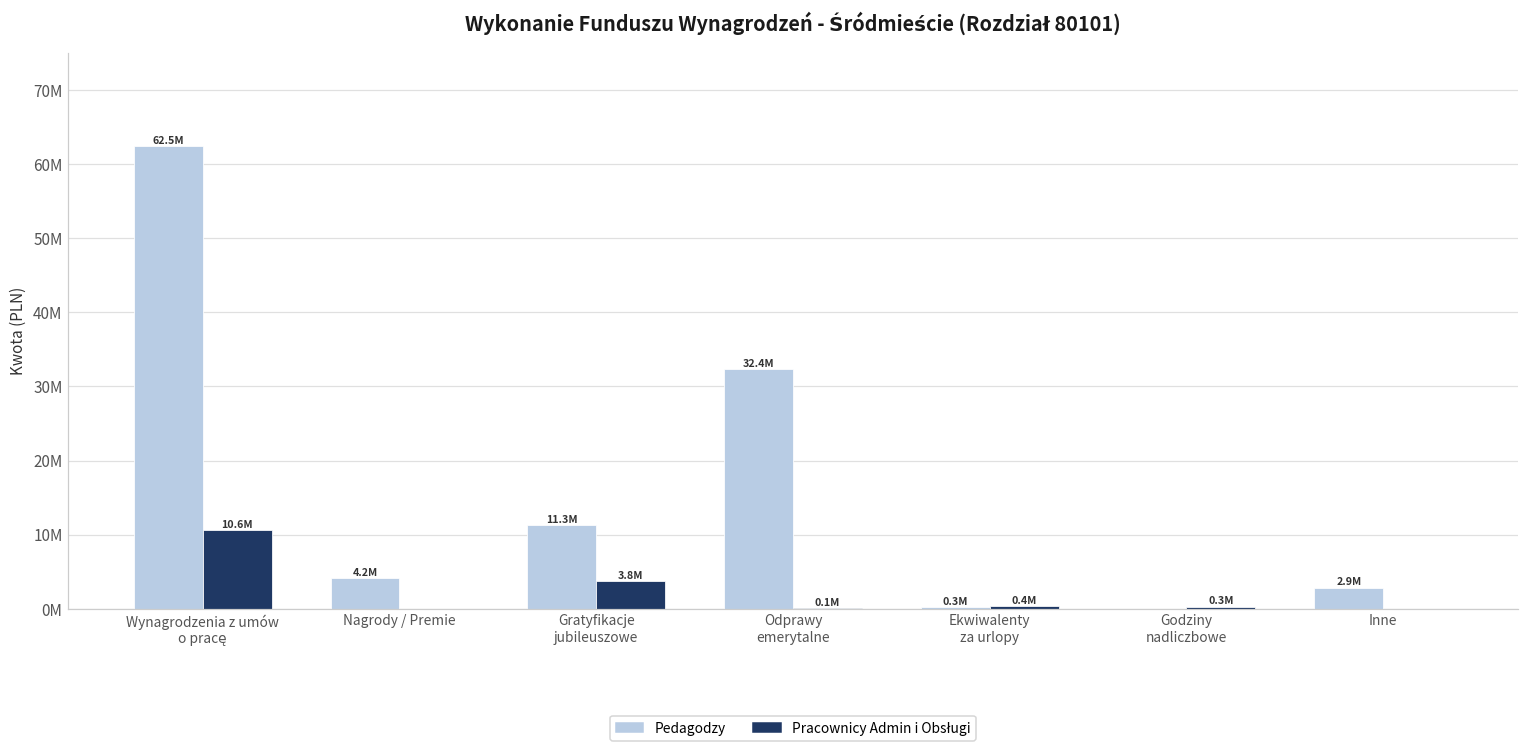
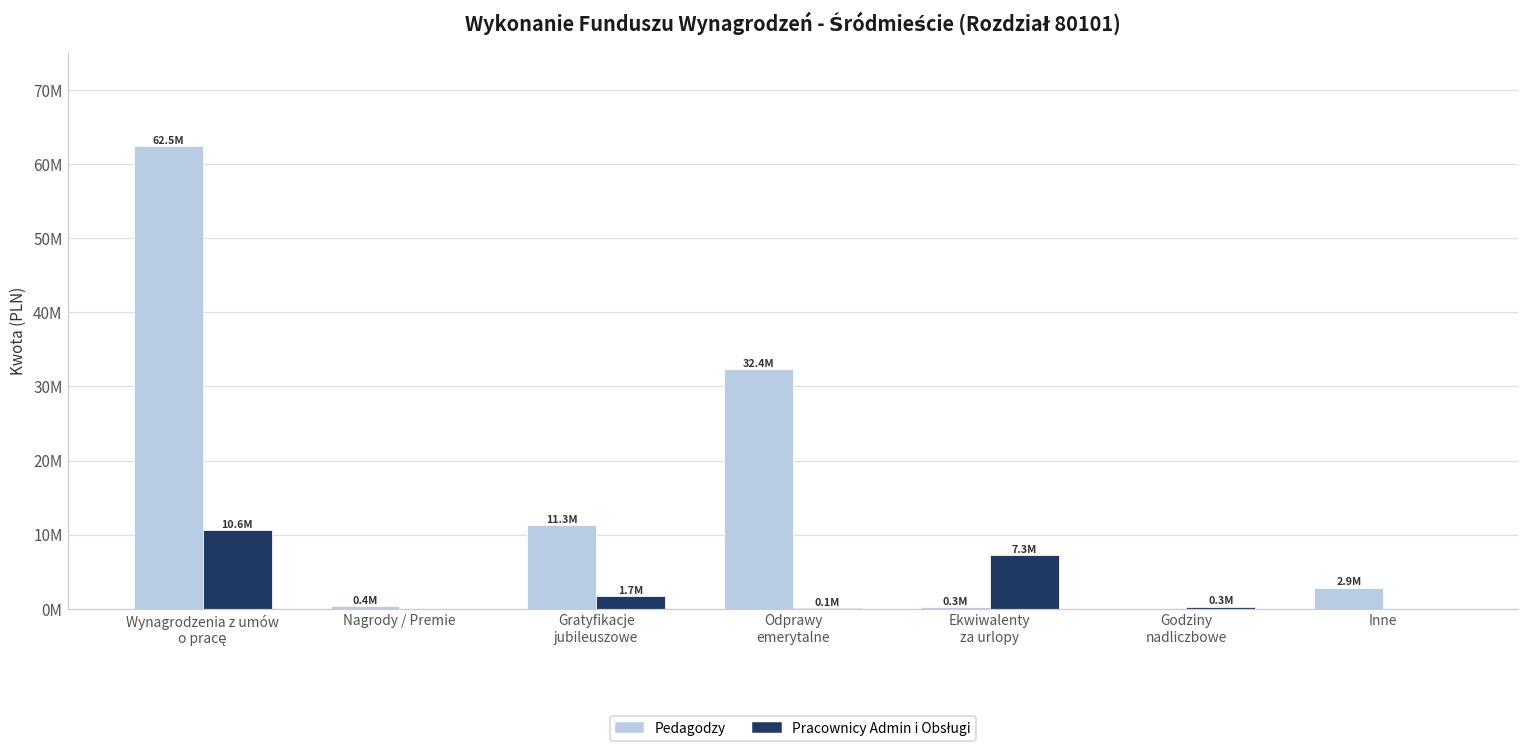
  {
    "Pedagodzy": {
      "Wynagrodzenia z umów o pracę": "62.5M",
-     "Nagrody / Premie": "4.2M",
+     "Nagrody / Premie": "0.4M",
      "Gratyfikacje jubileuszowe": "11.3M",
      "Odprawy emerytalne": "32.4M",
      "Ekwiwalenty za urlopy": "0.3M",
      "Inne": "2.9M"
    },
    "Pracownicy Admin i Obsługi": {
      "Wynagrodzenia z umów o pracę": "10.6M",
-     "Gratyfikacje jubileuszowe": "3.8M",
+     "Gratyfikacje jubileuszowe": "1.7M",
      "Odprawy emerytalne": "0.1M",
-     "Ekwiwalenty za urlopy": "0.4M",
+     "Ekwiwalenty za urlopy": "7.3M",
      "Godziny nadliczbowe": "0.3M"
    }
  }
